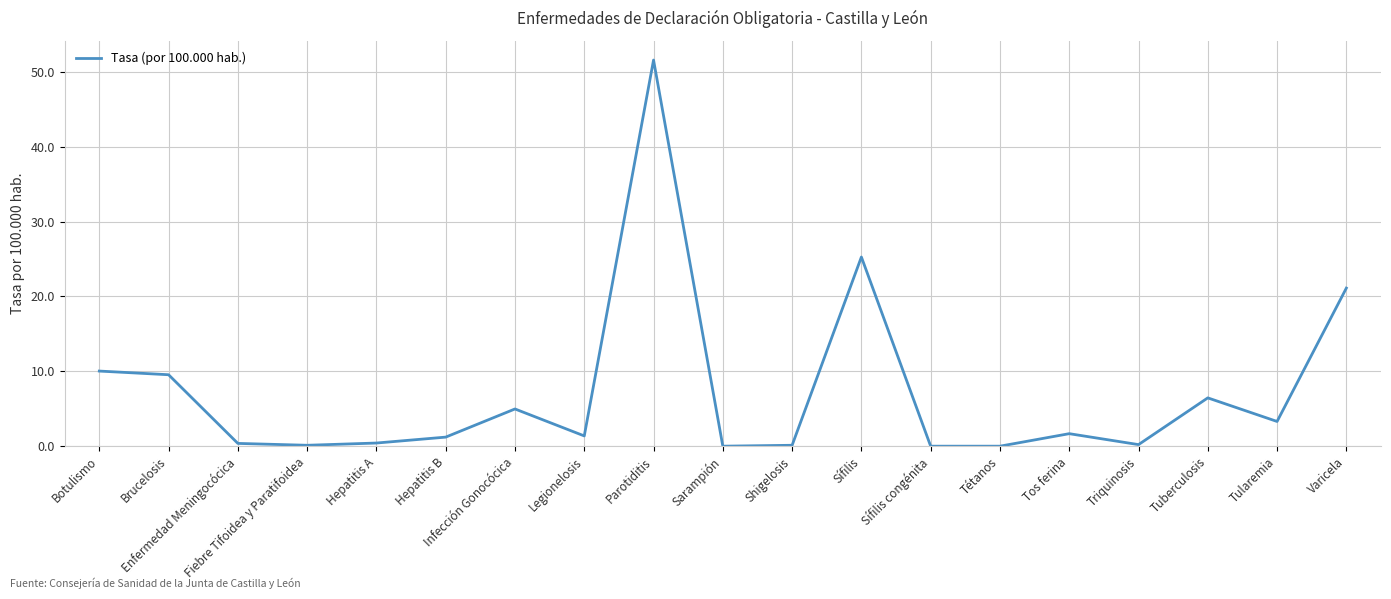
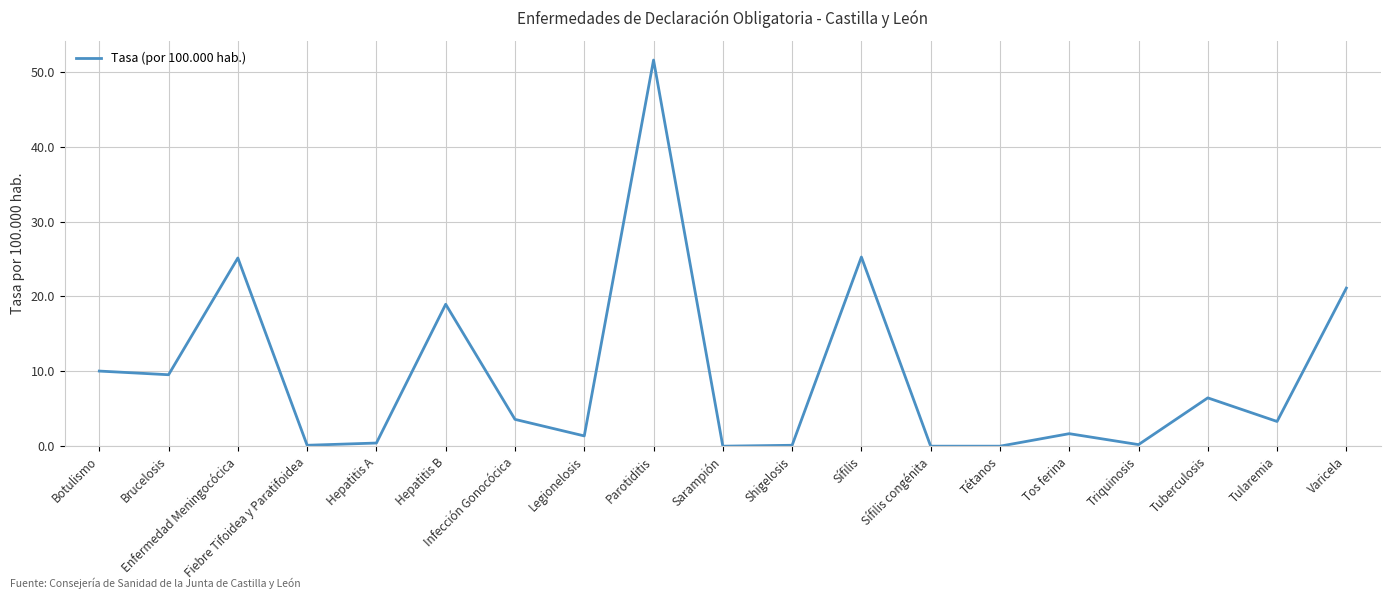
  {
    "Botulismo": 10,
    "Brucelosis": 10,
-   "Enfermedad Meningocócica": 0,
+   "Enfermedad Meningocócica": 25,
    "Fiebre Tifoidea y Paratifoidea": 0,
    "Hepatitis A": 0,
-   "Hepatitis B": 1,
-   "Infección Gonocócica": 5,
+   "Hepatitis B": 19,
+   "Infección Gonocócica": 4,
    "Legionelosis": 1,
    "Parotiditis": 52,
    "Sarampión": 0,
    "Shigelosis": 0,
    "Sífilis": 25,
    "Sífilis congénita": 0,
    "Tétanos": 0,
    "Tos ferina": 2,
    "Triquinosis": 0,
    "Tuberculosis": 6,
    "Tularemia": 3,
    "Varicela": 21
  }
